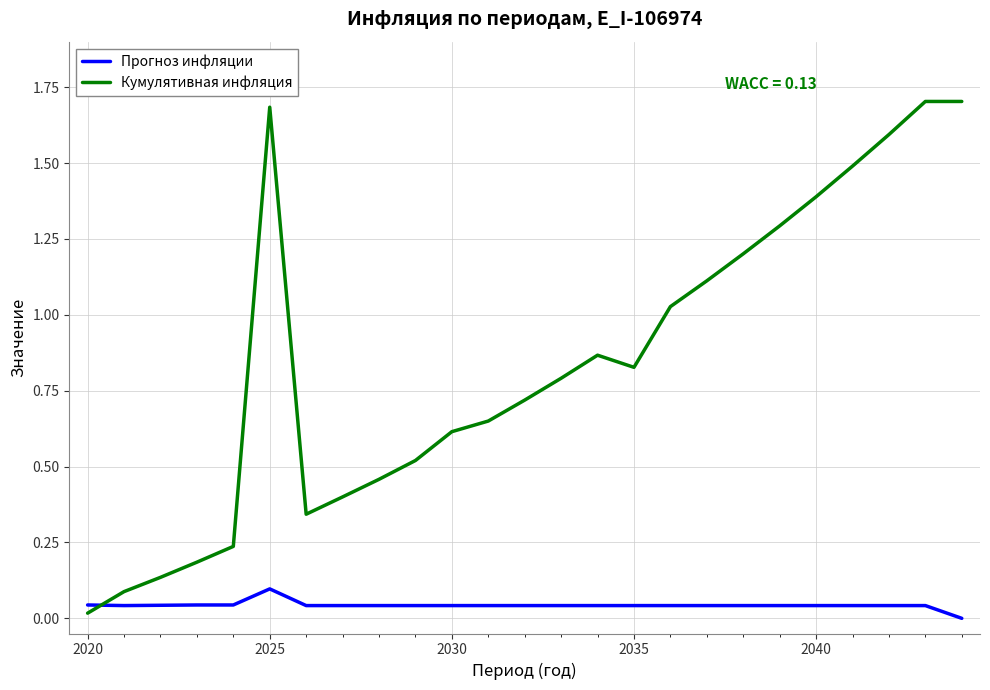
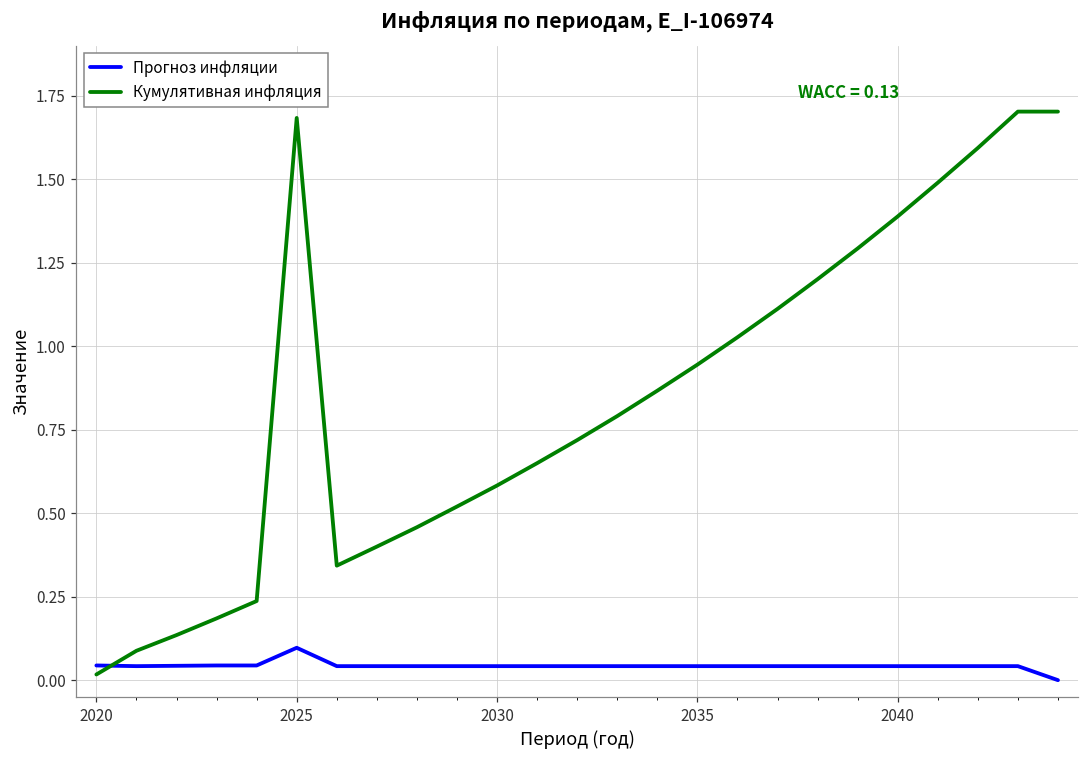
  {
    "Прогноз инфляции": {
      "2020": 0.04,
      "2025": 0.10,
      "2030": 0.04,
      "2035": 0.04,
      "2040": 0.04
    },
    "Кумулятивная инфляция": {
      "2020": 0.02,
      "2025": 1.68,
-     "2030": 0.62,
-     "2035": 0.83,
+     "2030": 0.58,
+     "2035": 0.95,
      "2040": 1.39
    }
  }
